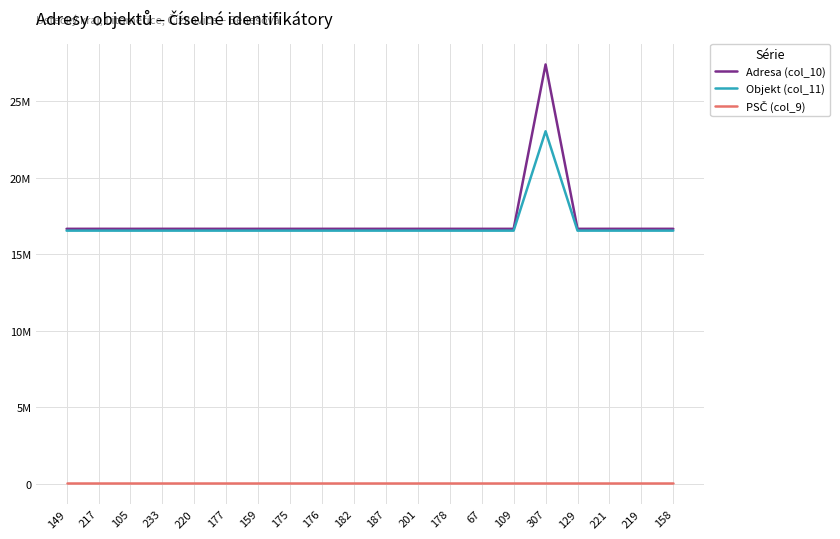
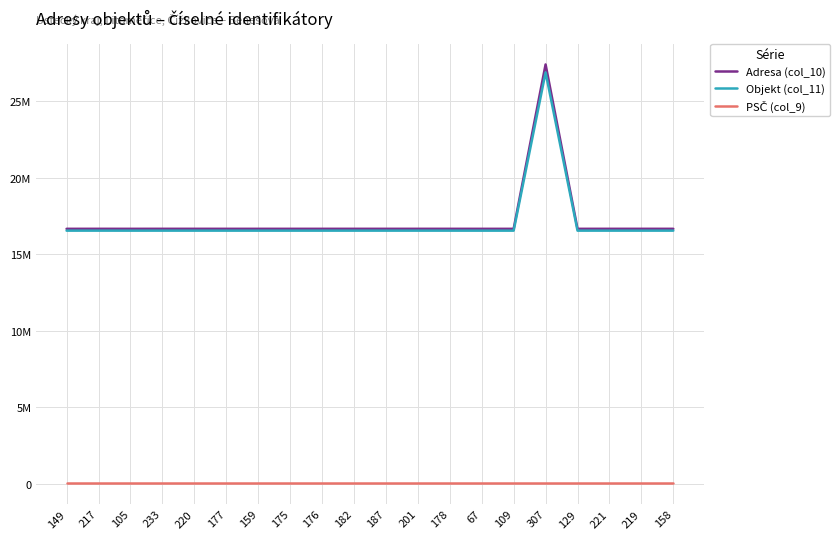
  {
    "Adresa (col_10)": {
      "307": 27400000
    },
    "Objekt (col_11)": {
-     "307": 23000000
+     "307": 26900000
    },
    "PSČ (col_9)": {
      "149": 0,
      "217": 0,
      "105": 0,
      "233": 0,
      "220": 0,
      "177": 0,
      "159": 0,
      "175": 0,
      "176": 0,
      "182": 0,
      "187": 0,
      "201": 0,
      "178": 0,
      "67": 0,
      "109": 0,
      "307": 0,
      "129": 0,
      "221": 0,
      "219": 0,
      "158": 0
    }
  }
